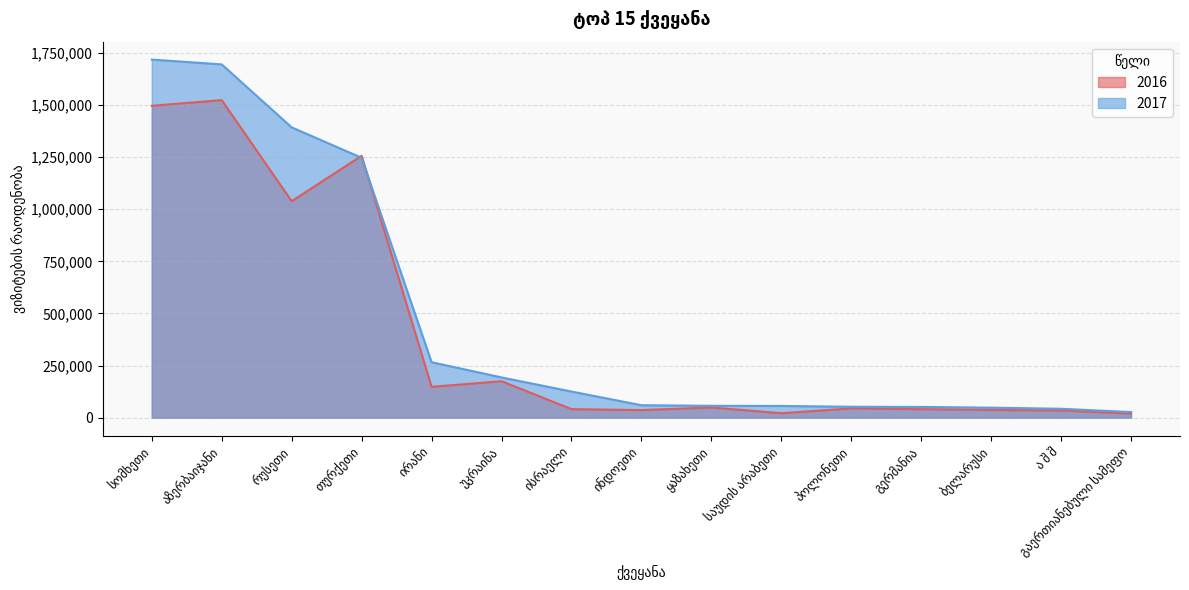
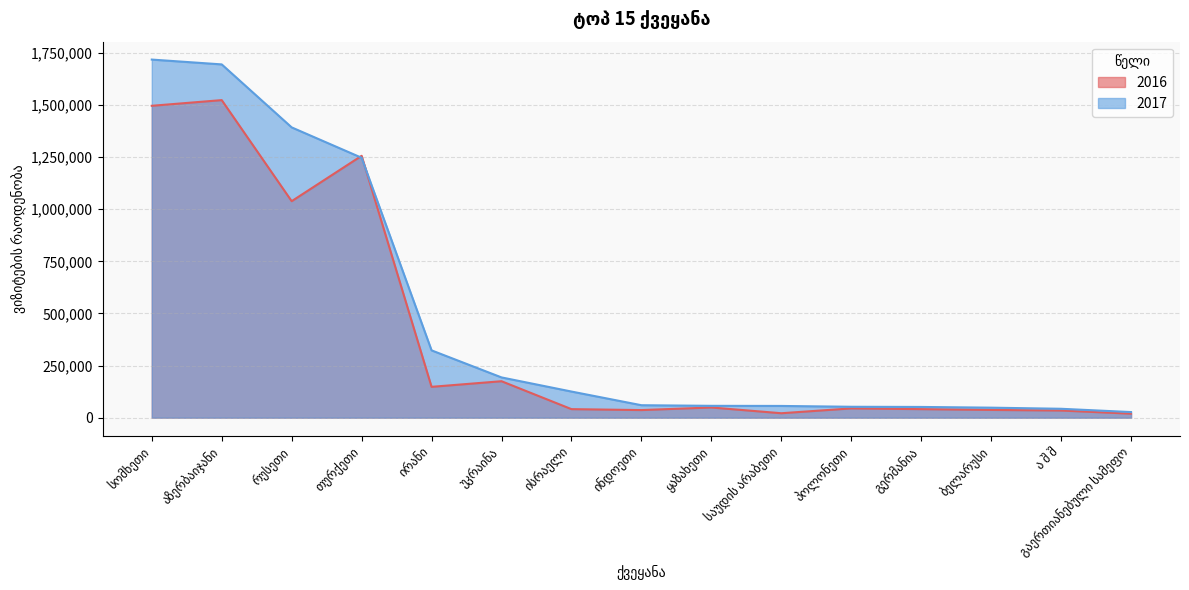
  {
    "2016": {
      "სომხეთი": "1,500,000",
      "აზერბაიჯანი": "1,520,000",
      "რუსეთი": "1,040,000",
      "ირანი": "150,000",
      "უკრაინა": "170,000",
      "ისრაელი": "40,000",
      "ინდოეთი": "40,000",
      "საუდის არაბეთი": "20,000"
    },
    "2017": {
      "სომხეთი": "1,720,000",
      "აზერბაიჯანი": "1,700,000",
      "რუსეთი": "1,390,000",
-     "ირანი": "270,000",
+     "ირანი": "320,000",
      "უკრაინა": "190,000",
      "ისრაელი": "130,000",
      "ინდოეთი": "60,000",
      "საუდის არაბეთი": "60,000"
    }
  }
